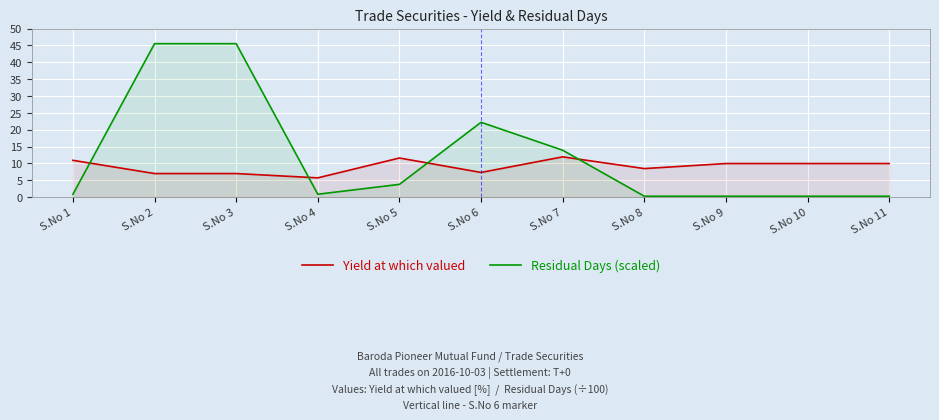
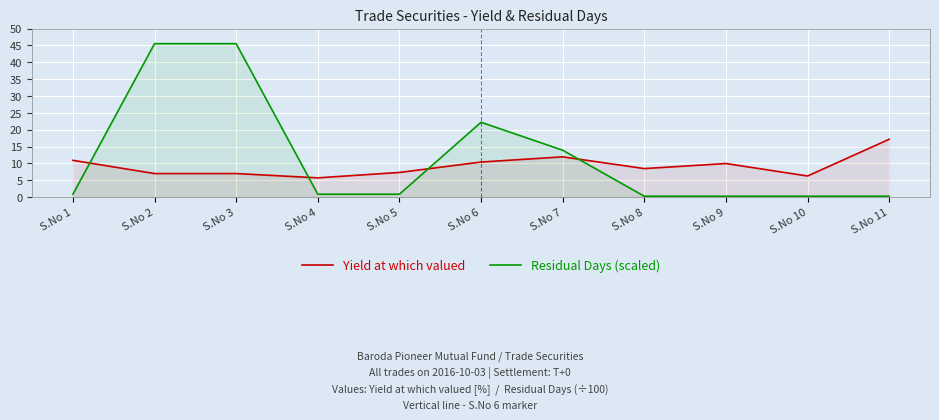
  {
    "Yield at which valued": {
      "S.No 1": 11,
      "S.No 2": 7,
      "S.No 3": 7,
      "S.No 4": 6,
-     "S.No 5": 12,
-     "S.No 6": 7,
+     "S.No 5": 7,
+     "S.No 6": 10,
      "S.No 7": 12,
      "S.No 8": 8,
      "S.No 9": 10,
-     "S.No 10": 10,
-     "S.No 11": 10
+     "S.No 10": 6,
+     "S.No 11": 17
    },
    "Residual Days (scaled)": {
      "S.No 1": 1,
      "S.No 2": 46,
      "S.No 3": 46,
      "S.No 4": 1,
-     "S.No 5": 4,
+     "S.No 5": 1,
      "S.No 6": 22,
      "S.No 7": 14,
      "S.No 8": 0,
      "S.No 9": 0,
      "S.No 10": 0,
      "S.No 11": 0
    }
  }
